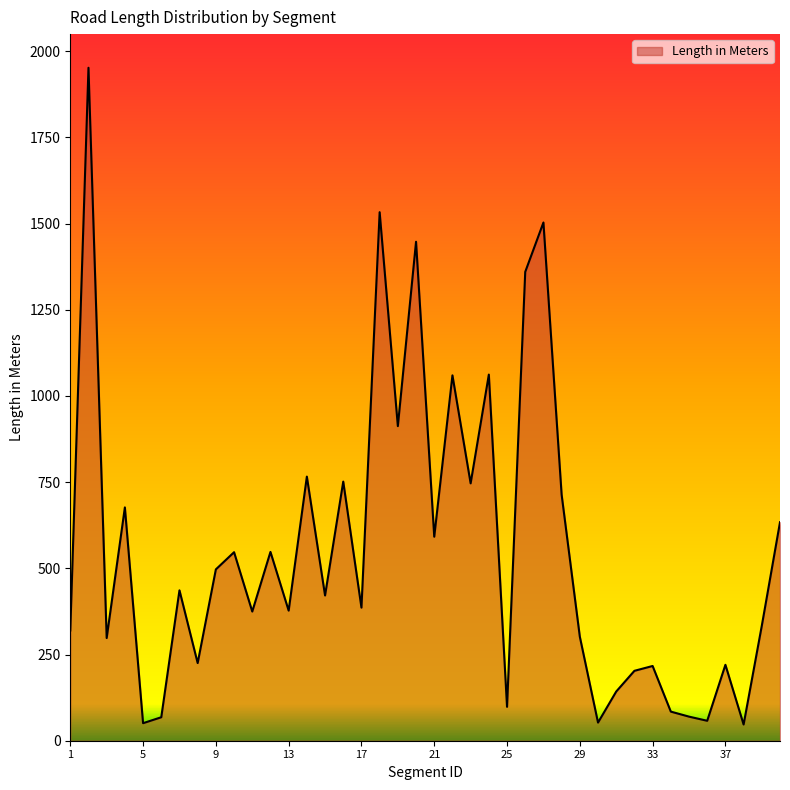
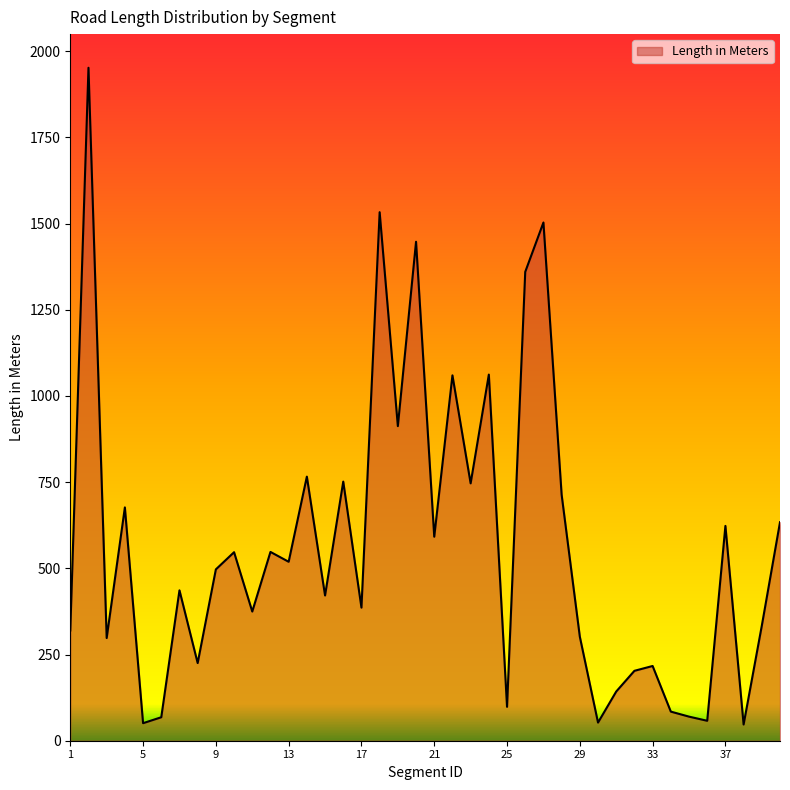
  {
    "1": 320,
    "5": 50,
    "9": 500,
-   "13": 380,
+   "13": 520,
    "17": 390,
    "21": 590,
    "25": 100,
    "29": 300,
    "33": 220,
-   "37": 220
+   "37": 620
  }
